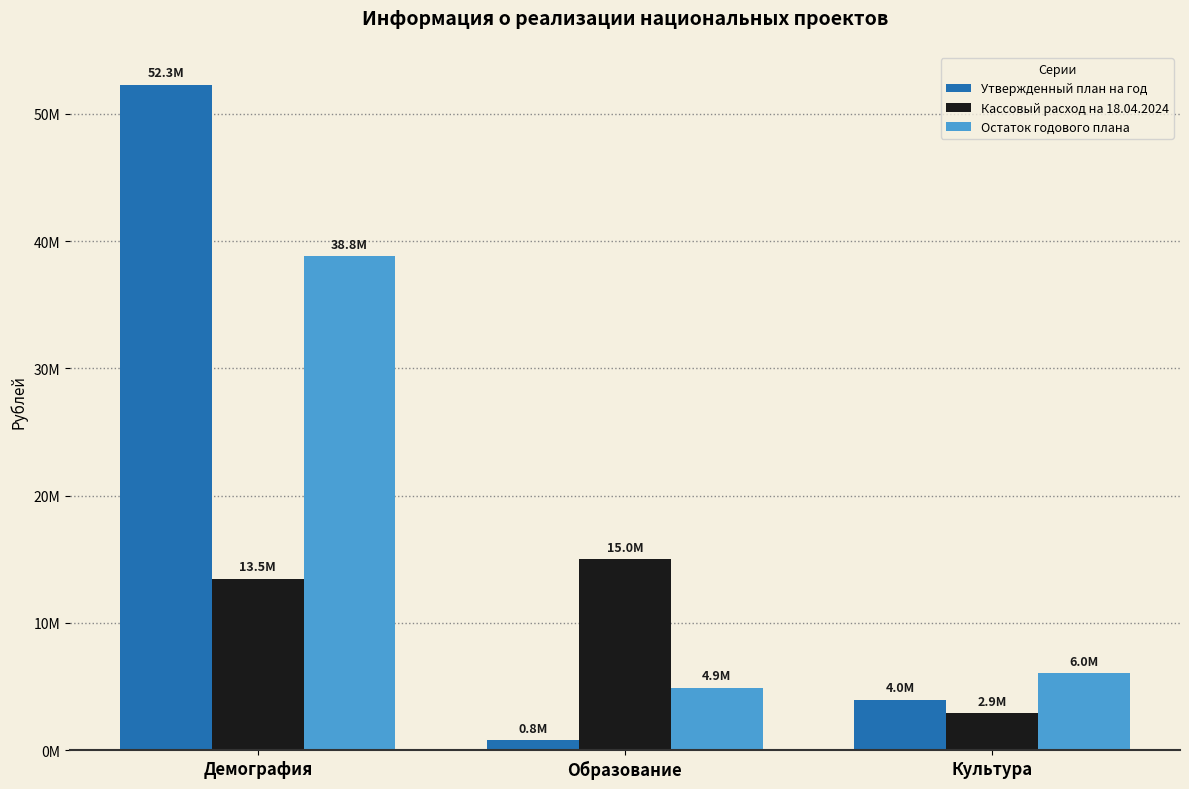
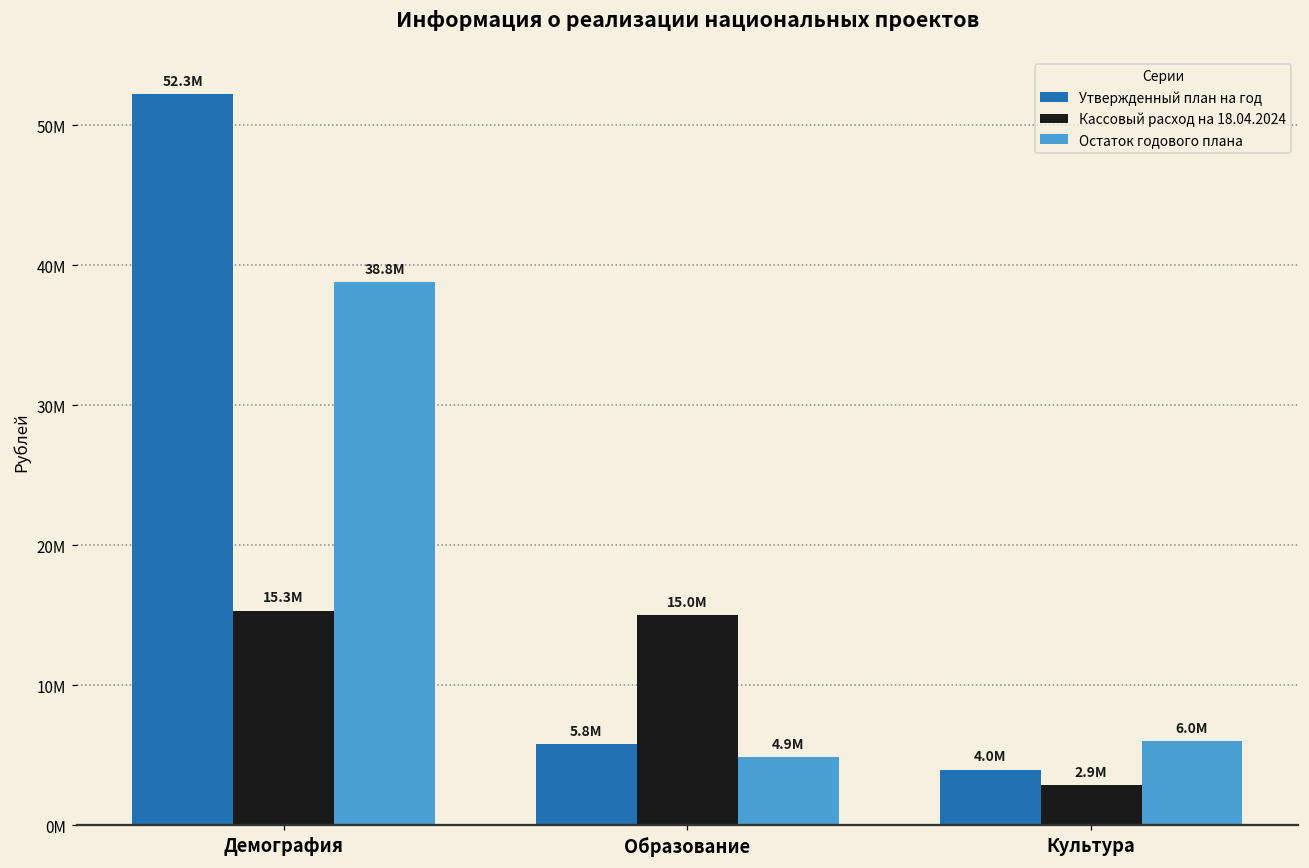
  {
    "Утвержденный план на год": {
      "Демография": "52.3M",
-     "Образование": "0.8M",
+     "Образование": "5.8M",
      "Культура": "4.0M"
    },
    "Кассовый расход на 18.04.2024": {
-     "Демография": "13.5M",
+     "Демография": "15.3M",
      "Образование": "15.0M",
      "Культура": "2.9M"
    },
    "Остаток годового плана": {
      "Демография": "38.8M",
      "Образование": "4.9M",
      "Культура": "6.0M"
    }
  }
